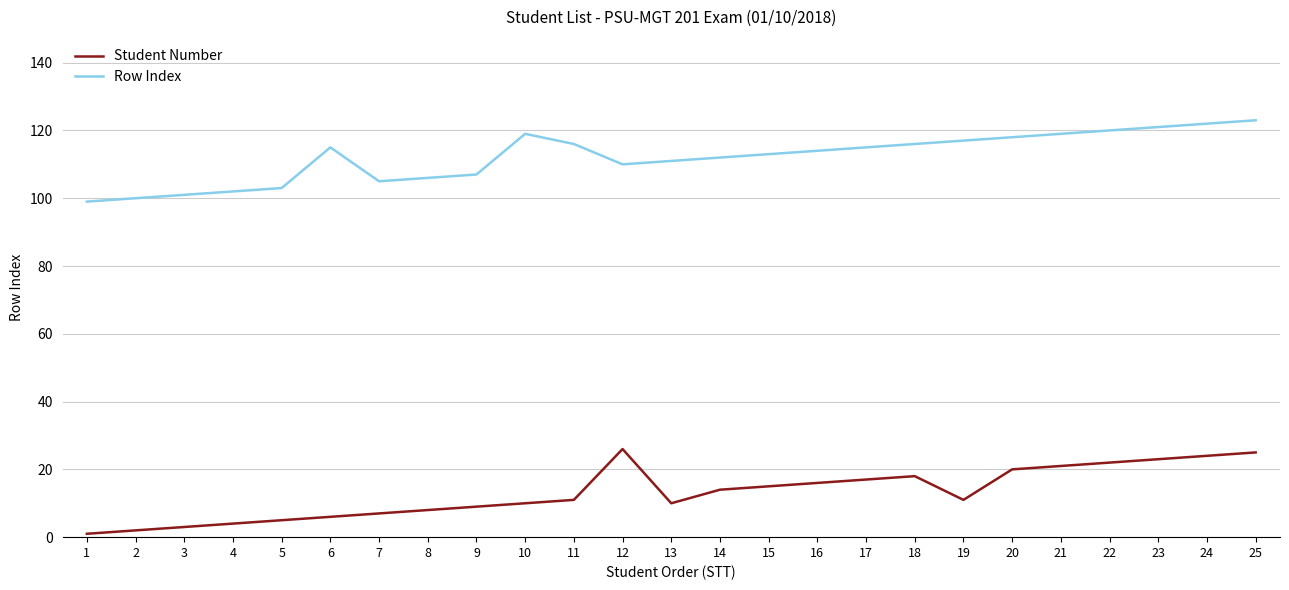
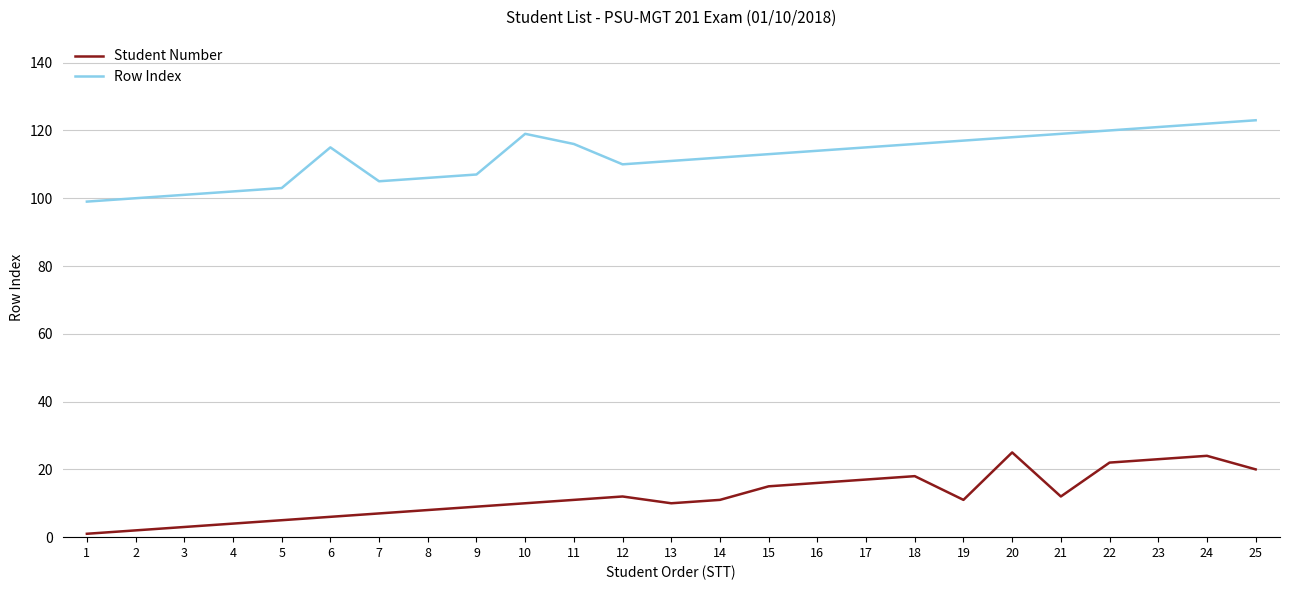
  {
    "Student Number": {
      "1": 1,
      "2": 2,
      "3": 3,
      "4": 4,
      "5": 5,
      "6": 6,
      "7": 7,
      "8": 8,
      "9": 9,
      "10": 10,
      "11": 11,
-     "12": 26,
+     "12": 12,
      "13": 10,
-     "14": 14,
+     "14": 11,
      "15": 15,
      "16": 16,
      "17": 17,
      "18": 18,
      "19": 11,
-     "20": 20,
-     "21": 21,
+     "20": 25,
+     "21": 12,
      "22": 22,
      "23": 23,
      "24": 24,
-     "25": 25
+     "25": 20
    },
    "Row Index": {
      "1": 99,
      "2": 100,
      "3": 101,
      "4": 102,
      "5": 103,
      "6": 115,
      "7": 105,
      "8": 106,
      "9": 107,
      "10": 119,
      "11": 116,
      "12": 110,
      "13": 111,
      "14": 112,
      "15": 113,
      "16": 114,
      "17": 115,
      "18": 116,
      "19": 117,
      "20": 118,
      "21": 119,
      "22": 120,
      "23": 121,
      "24": 122,
      "25": 123
    }
  }
